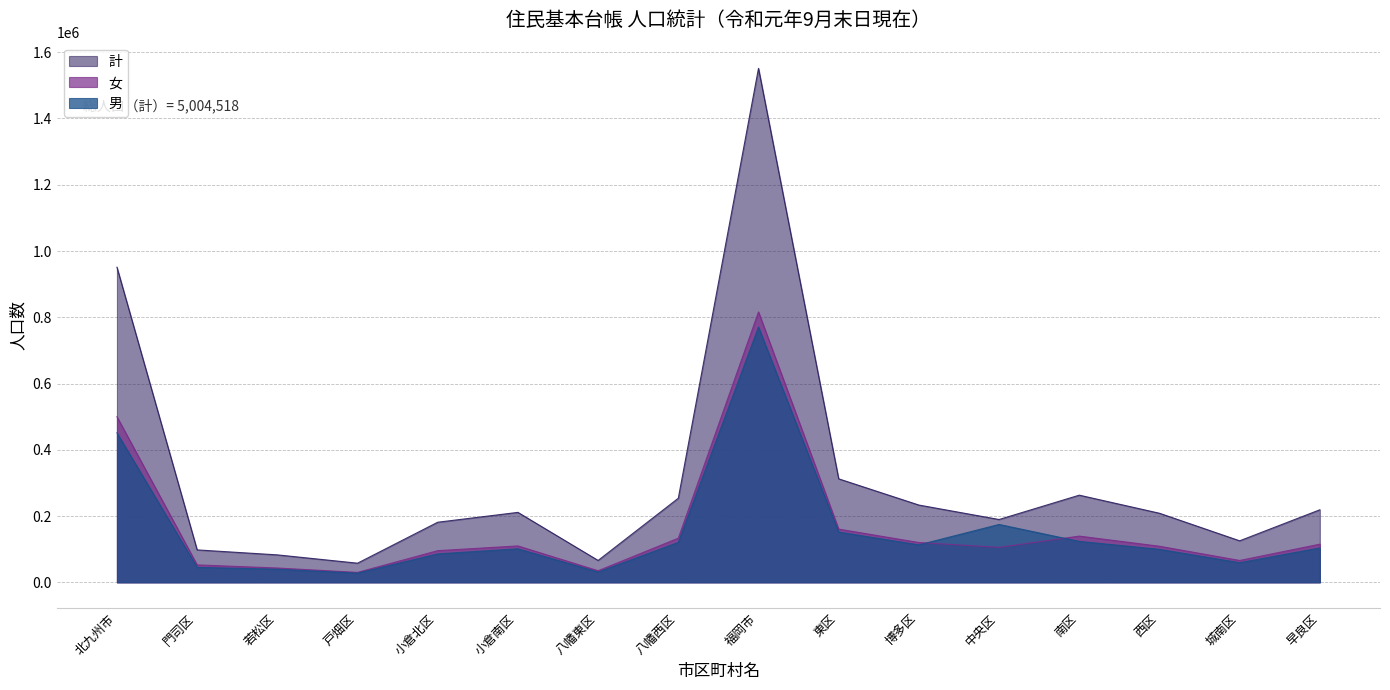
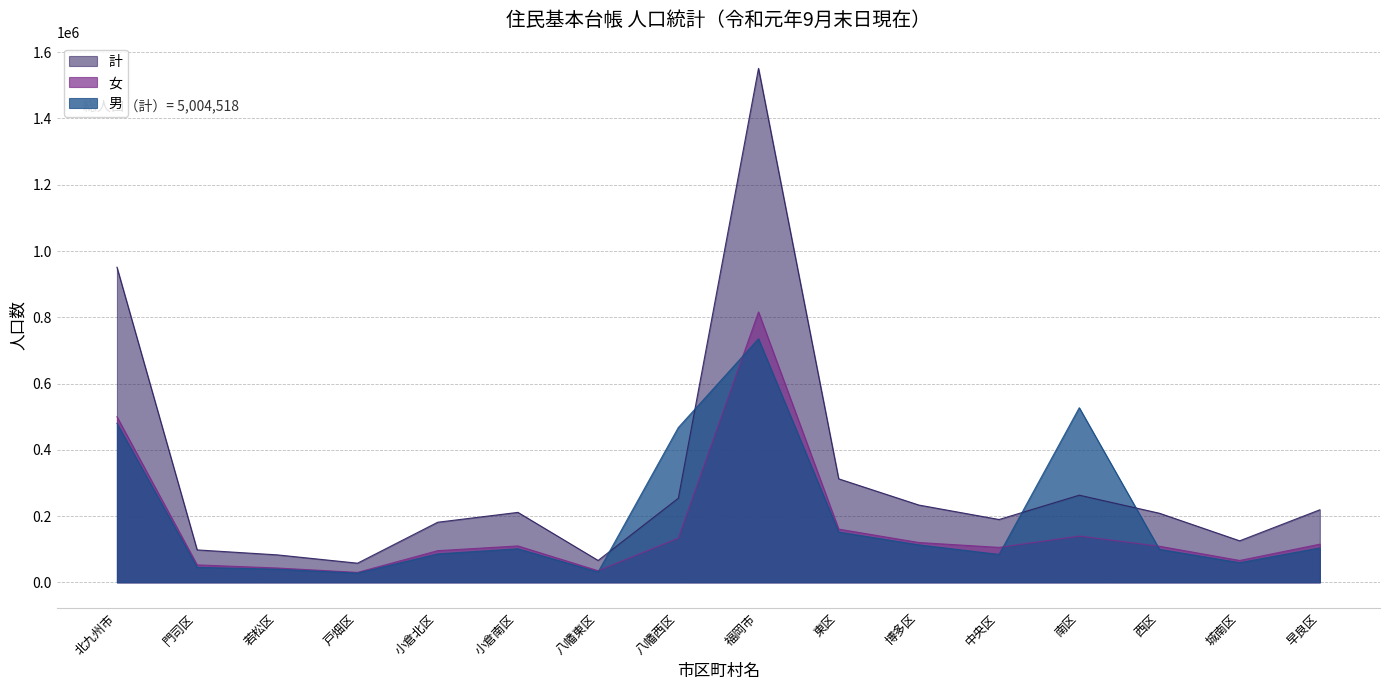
  {
    "男": {
-     "北九州市": 450000,
+     "北九州市": 480000,
      "小倉北区": 90000,
      "小倉南区": 100000,
-     "八幡西区": 120000,
-     "福岡市": 770000,
+     "八幡西区": 470000,
+     "福岡市": 740000,
      "東区": 150000,
-     "中央区": 170000,
-     "南区": 120000,
+     "中央区": 80000,
+     "南区": 530000,
      "西区": 100000,
      "早良区": 100000
    }
  }
